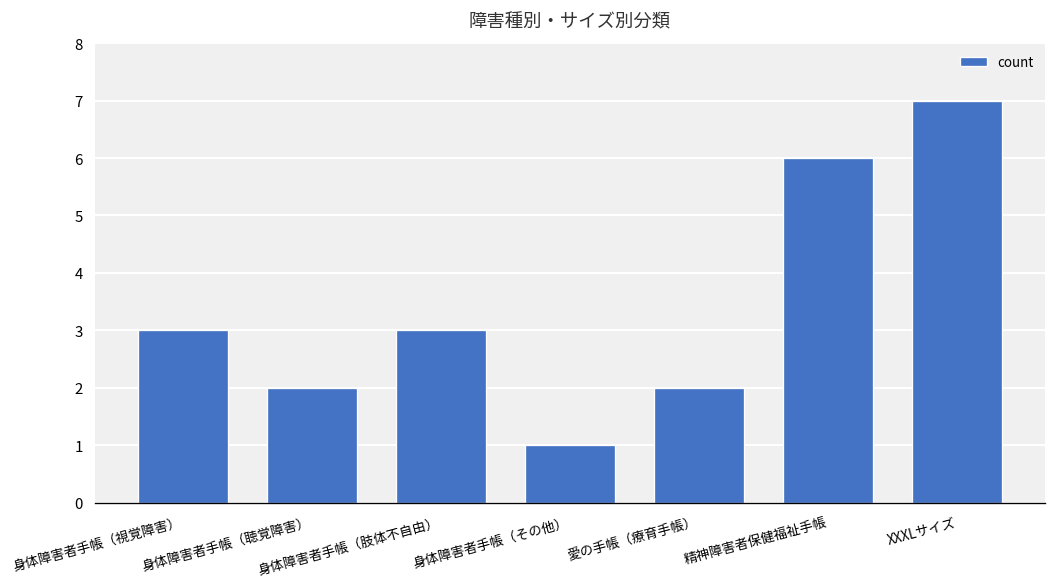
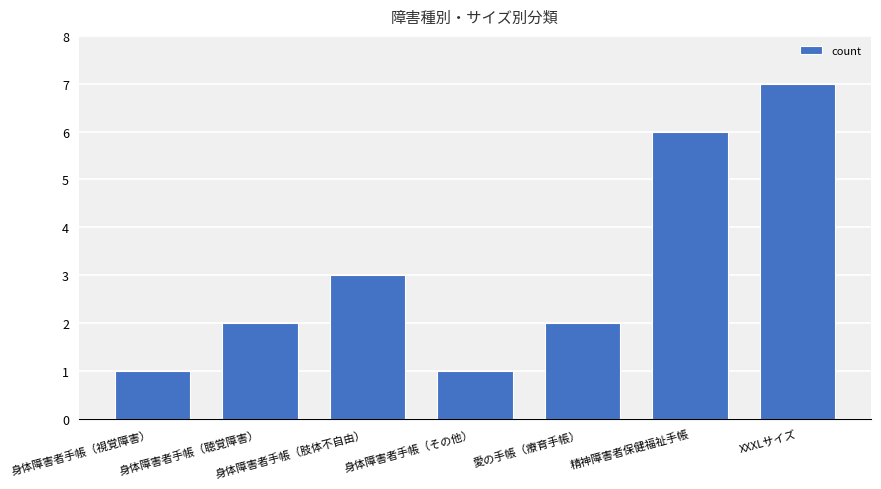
  {
-   "身体障害者手帳（視覚障害）": 3,
+   "身体障害者手帳（視覚障害）": 1,
    "身体障害者手帳（聴覚障害）": 2,
    "身体障害者手帳（肢体不自由）": 3,
    "身体障害者手帳（その他）": 1,
    "愛の手帳（療育手帳）": 2,
    "精神障害者保健福祉手帳": 6,
    "XXXLサイズ": 7
  }
